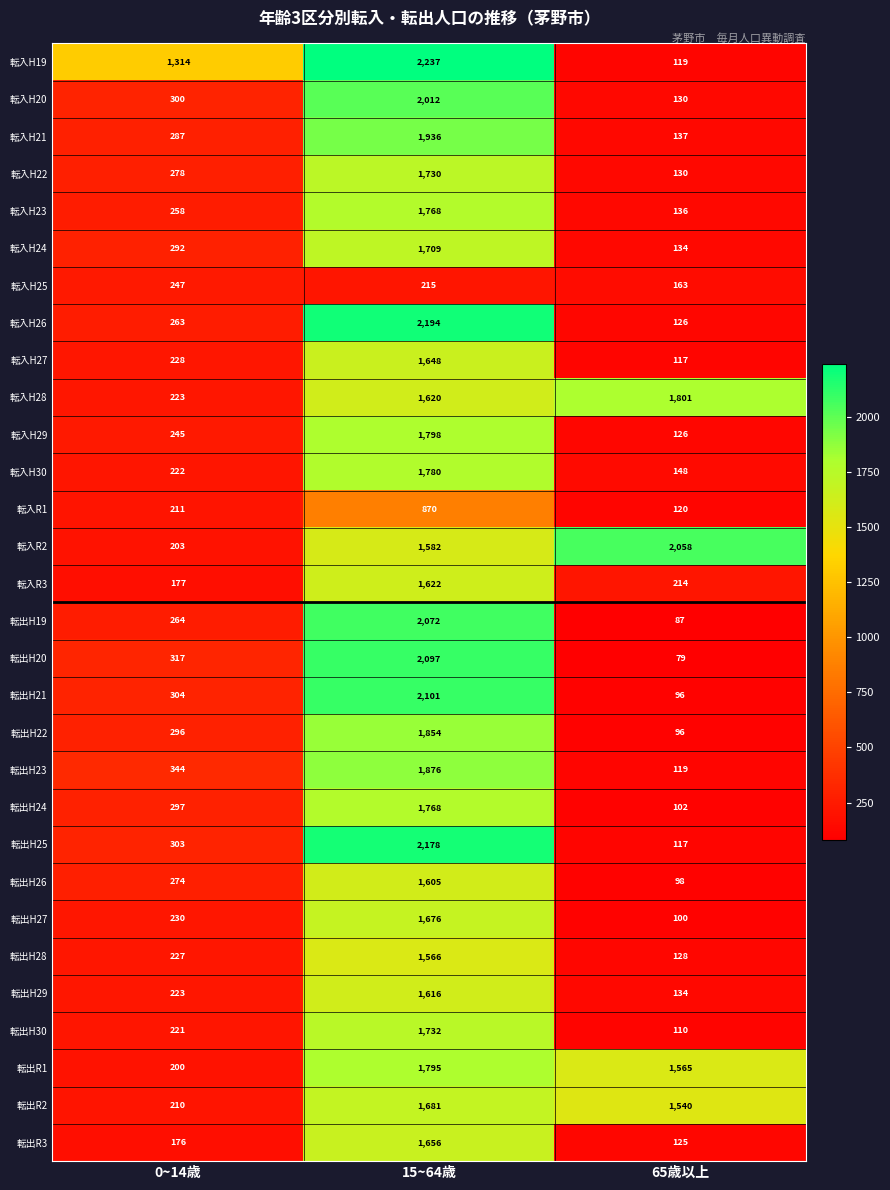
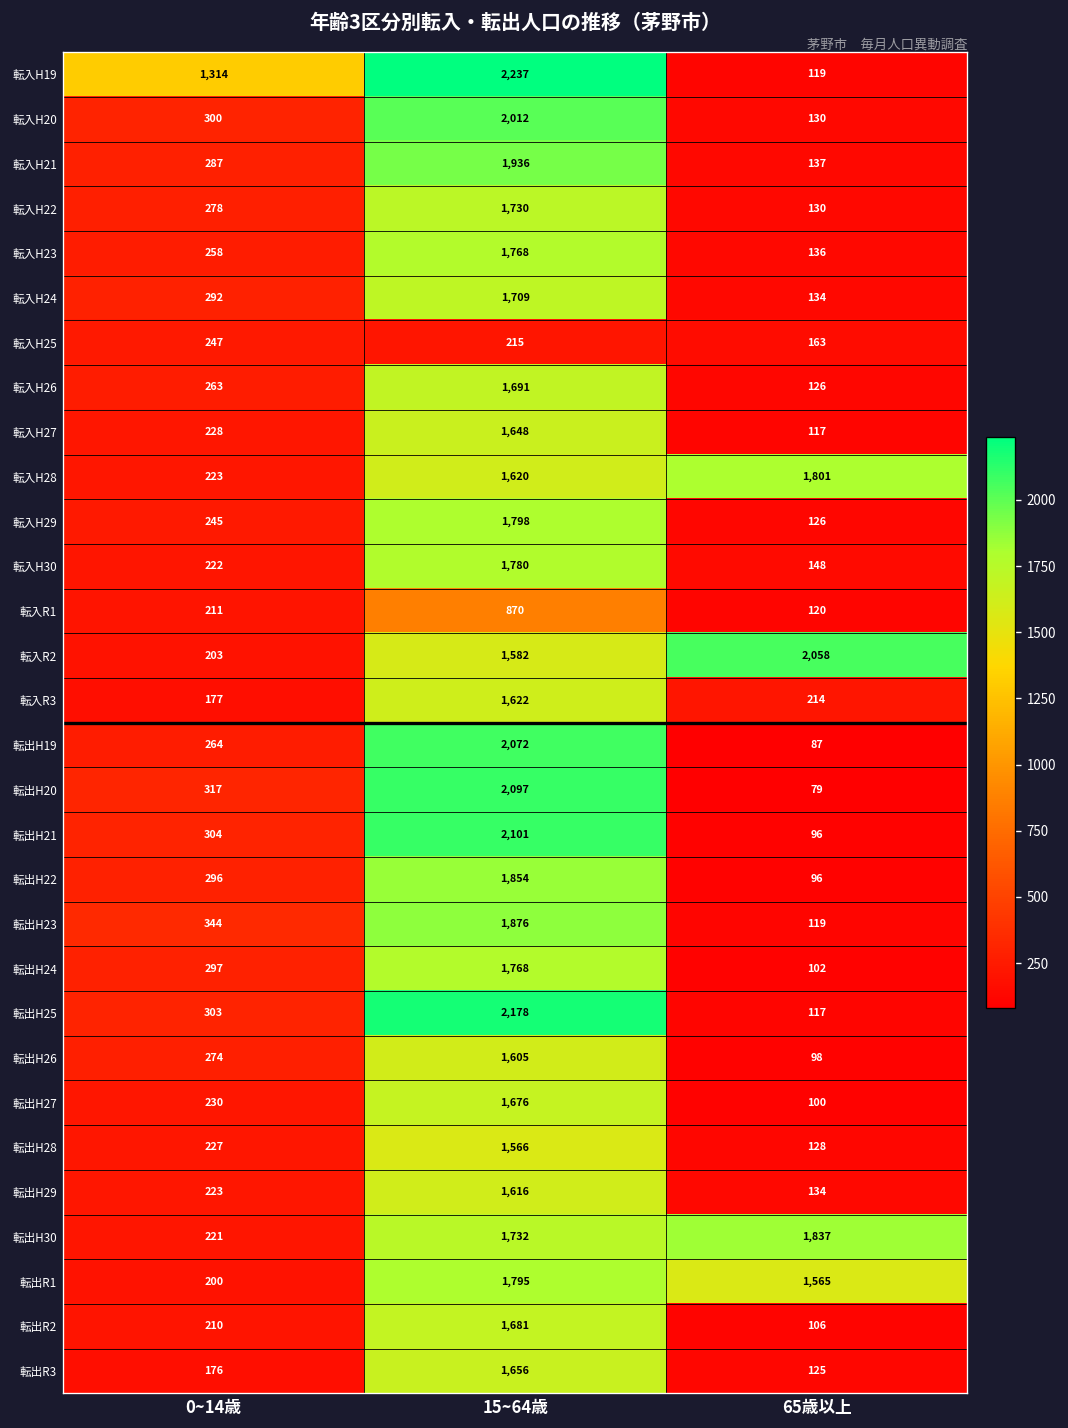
  {
    "転入H19": {
      "0~14歳": "1,314",
      "15~64歳": "2,237",
      "65歳以上": "119"
    },
    "転入H20": {
      "0~14歳": "300",
      "15~64歳": "2,012",
      "65歳以上": "130"
    },
    "転入H21": {
      "0~14歳": "287",
      "15~64歳": "1,936",
      "65歳以上": "137"
    },
    "転入H22": {
      "0~14歳": "278",
      "15~64歳": "1,730",
      "65歳以上": "130"
    },
    "転入H23": {
      "0~14歳": "258",
      "15~64歳": "1,768",
      "65歳以上": "136"
    },
    "転入H24": {
      "0~14歳": "292",
      "15~64歳": "1,709",
      "65歳以上": "134"
    },
    "転入H25": {
      "0~14歳": "247",
      "15~64歳": "215",
      "65歳以上": "163"
    },
    "転入H26": {
      "0~14歳": "263",
-     "15~64歳": "2,194",
+     "15~64歳": "1,691",
      "65歳以上": "126"
    },
    "転入H27": {
      "0~14歳": "228",
      "15~64歳": "1,648",
      "65歳以上": "117"
    },
    "転入H28": {
      "0~14歳": "223",
      "15~64歳": "1,620",
      "65歳以上": "1,801"
    },
    "転入H29": {
      "0~14歳": "245",
      "15~64歳": "1,798",
      "65歳以上": "126"
    },
    "転入H30": {
      "0~14歳": "222",
      "15~64歳": "1,780",
      "65歳以上": "148"
    },
    "転入R1": {
      "0~14歳": "211",
      "15~64歳": "870",
      "65歳以上": "120"
    },
    "転入R2": {
      "0~14歳": "203",
      "15~64歳": "1,582",
      "65歳以上": "2,058"
    },
    "転入R3": {
      "0~14歳": "177",
      "15~64歳": "1,622",
      "65歳以上": "214"
    },
    "転出H19": {
      "0~14歳": "264",
      "15~64歳": "2,072",
      "65歳以上": "87"
    },
    "転出H20": {
      "0~14歳": "317",
      "15~64歳": "2,097",
      "65歳以上": "79"
    },
    "転出H21": {
      "0~14歳": "304",
      "15~64歳": "2,101",
      "65歳以上": "96"
    },
    "転出H22": {
      "0~14歳": "296",
      "15~64歳": "1,854",
      "65歳以上": "96"
    },
    "転出H23": {
      "0~14歳": "344",
      "15~64歳": "1,876",
      "65歳以上": "119"
    },
    "転出H24": {
      "0~14歳": "297",
      "15~64歳": "1,768",
      "65歳以上": "102"
    },
    "転出H25": {
      "0~14歳": "303",
      "15~64歳": "2,178",
      "65歳以上": "117"
    },
    "転出H26": {
      "0~14歳": "274",
      "15~64歳": "1,605",
      "65歳以上": "98"
    },
    "転出H27": {
      "0~14歳": "230",
      "15~64歳": "1,676",
      "65歳以上": "100"
    },
    "転出H28": {
      "0~14歳": "227",
      "15~64歳": "1,566",
      "65歳以上": "128"
    },
    "転出H29": {
      "0~14歳": "223",
      "15~64歳": "1,616",
      "65歳以上": "134"
    },
    "転出H30": {
      "0~14歳": "221",
      "15~64歳": "1,732",
-     "65歳以上": "110"
+     "65歳以上": "1,837"
    },
    "転出R1": {
      "0~14歳": "200",
      "15~64歳": "1,795",
      "65歳以上": "1,565"
    },
    "転出R2": {
      "0~14歳": "210",
      "15~64歳": "1,681",
-     "65歳以上": "1,540"
+     "65歳以上": "106"
    },
    "転出R3": {
      "0~14歳": "176",
      "15~64歳": "1,656",
      "65歳以上": "125"
    }
  }
